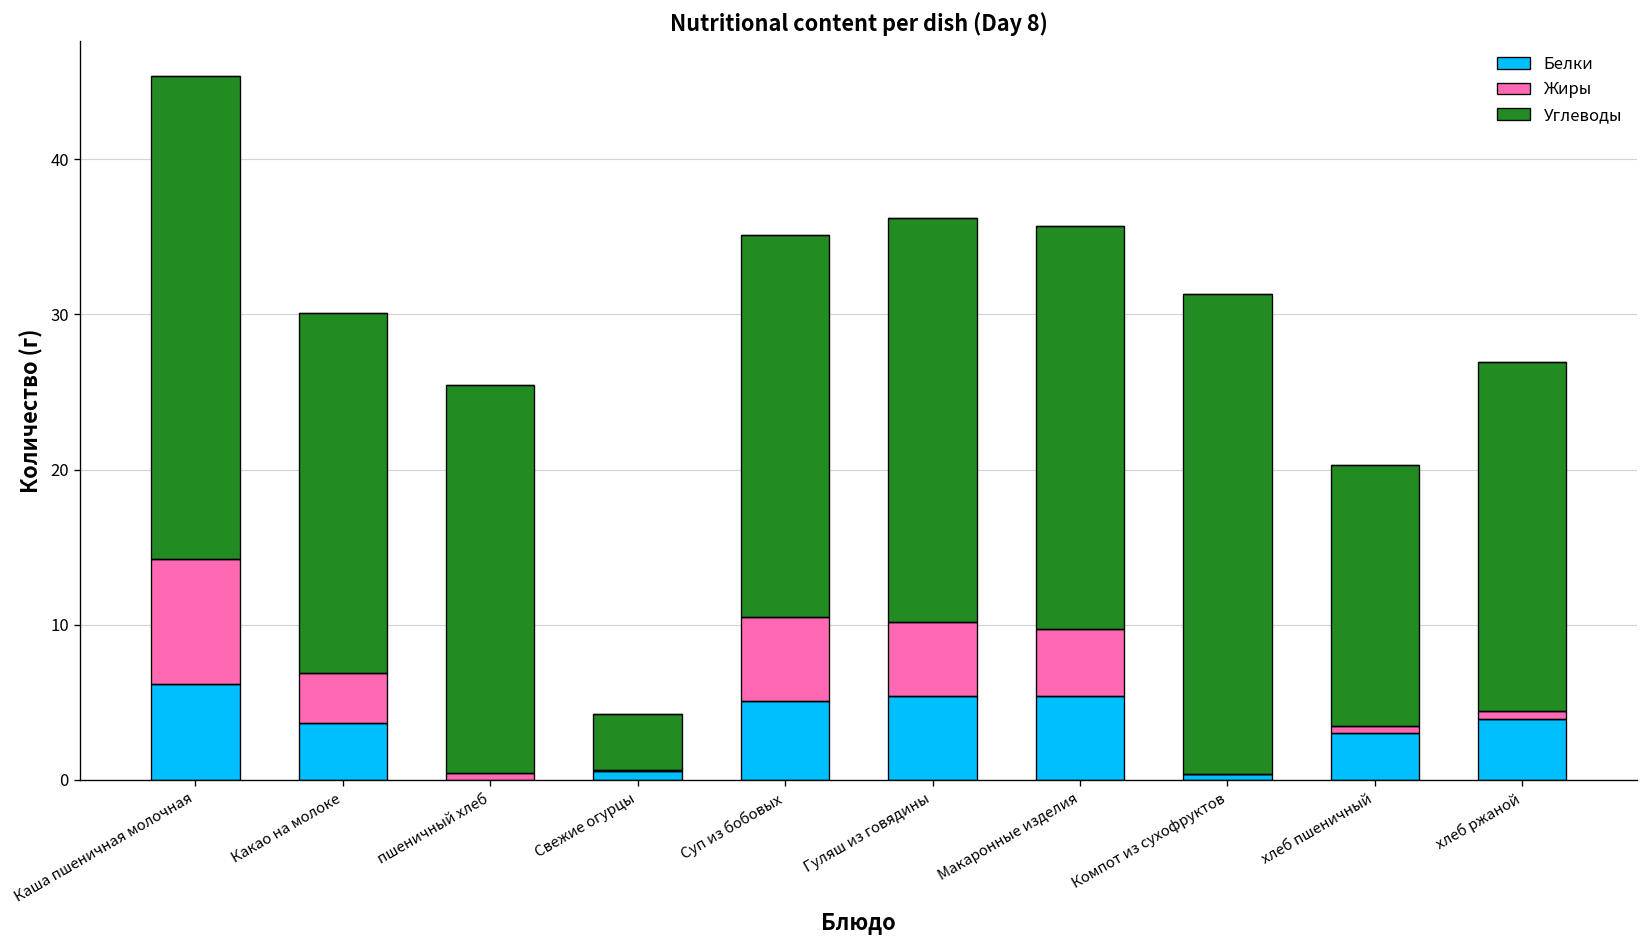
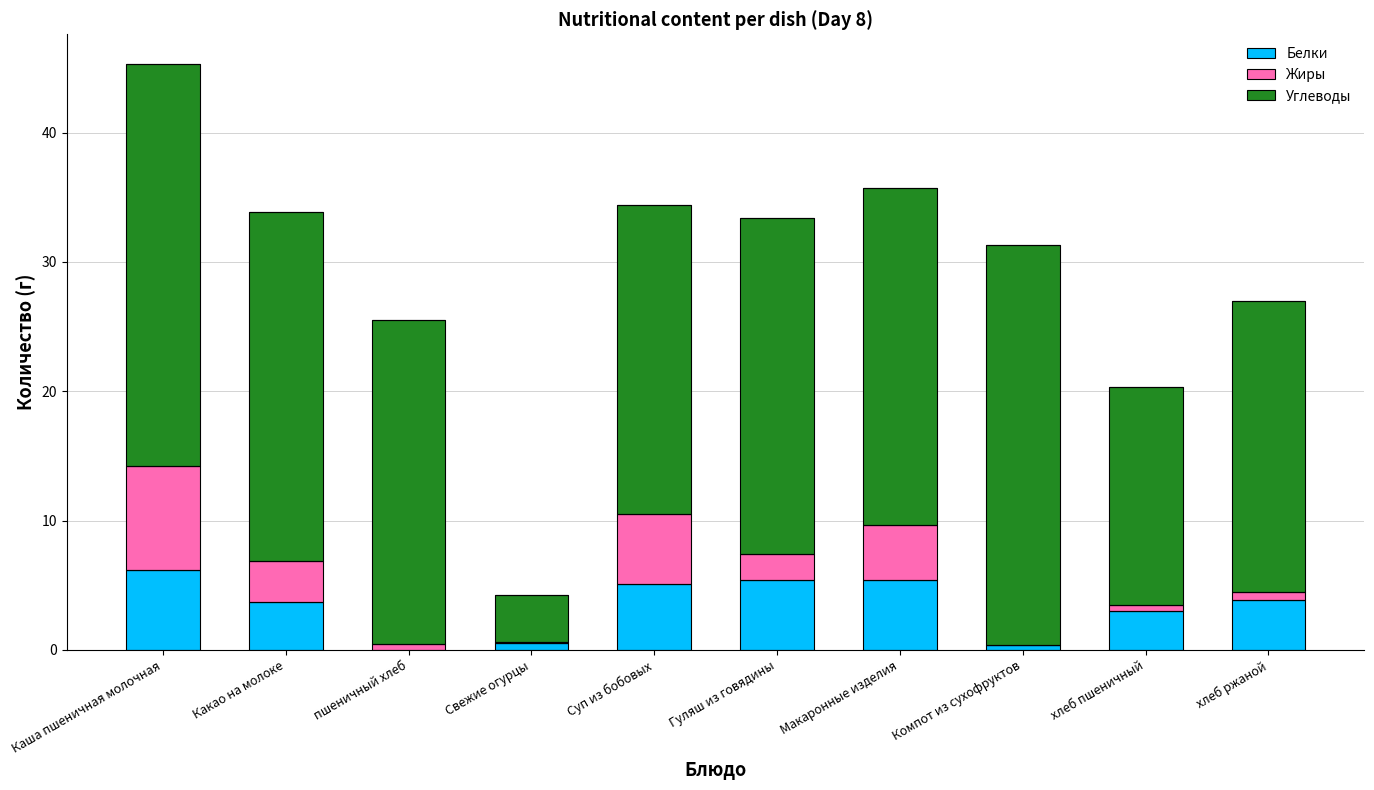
  {
    "Белки": {
      "Каша пшеничная молочная": 6.2,
      "Какао на молоке": 3.7,
      "пшеничный хлеб": 0.0,
      "Свежие огурцы": 0.6,
      "Суп из бобовых": 5.1,
      "Гуляш из говядины": 5.4,
      "Макаронные изделия": 5.4,
      "Компот из сухофруктов": 0.4,
      "хлеб пшеничный": 3.0,
      "хлеб ржаной": 3.9
    },
    "Жиры": {
      "Каша пшеничная молочная": 8.1,
      "Какао на молоке": 3.2,
      "пшеничный хлеб": 0.5,
      "Суп из бобовых": 5.4,
-     "Гуляш из говядины": 4.8,
+     "Гуляш из говядины": 2.0,
      "Макаронные изделия": 4.3,
      "Компот из сухофруктов": 0.0,
      "хлеб пшеничный": 0.5,
      "хлеб ржаной": 0.5
    },
    "Углеводы": {
      "Каша пшеничная молочная": 31.1,
-     "Какао на молоке": 23.2,
+     "Какао на молоке": 27.0,
      "пшеничный хлеб": 25.0,
      "Свежие огурцы": 3.6,
-     "Суп из бобовых": 24.6,
+     "Суп из бобовых": 23.9,
      "Гуляш из говядины": 26.0,
      "Макаронные изделия": 26.0,
      "Компот из сухофруктов": 30.9,
      "хлеб пшеничный": 16.8,
      "хлеб ржаной": 22.5
    }
  }
